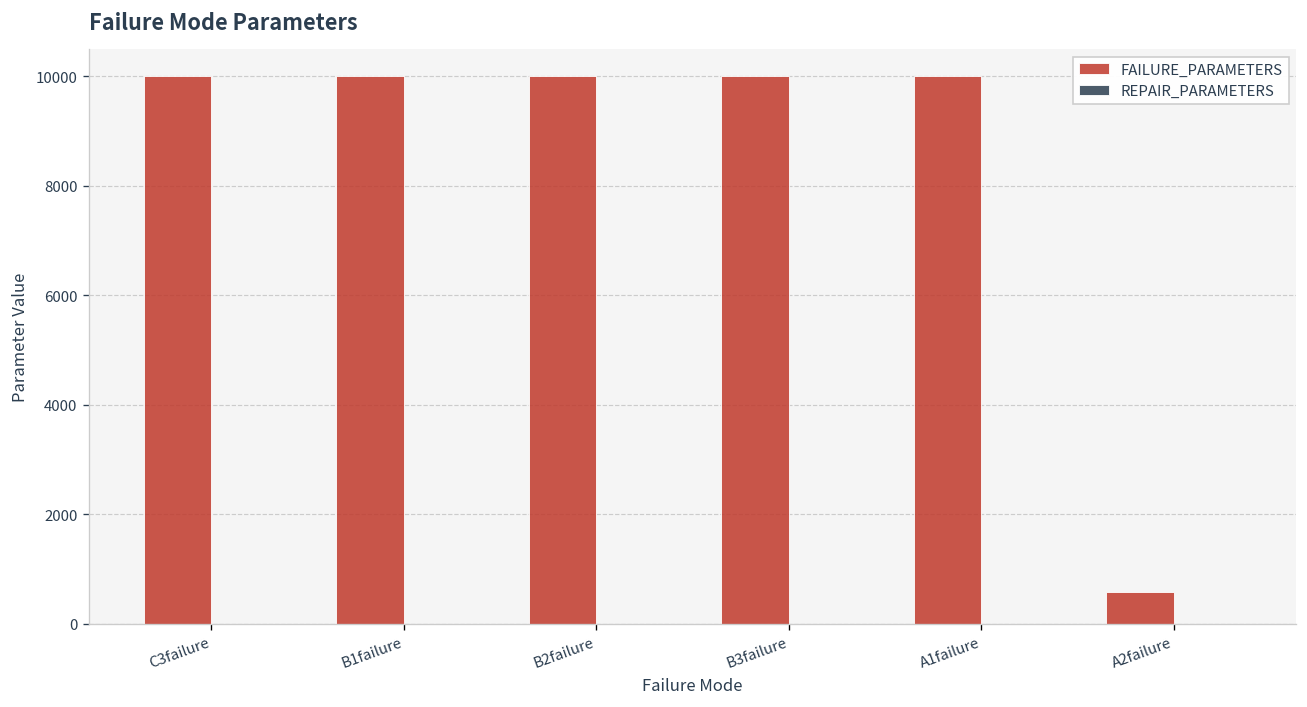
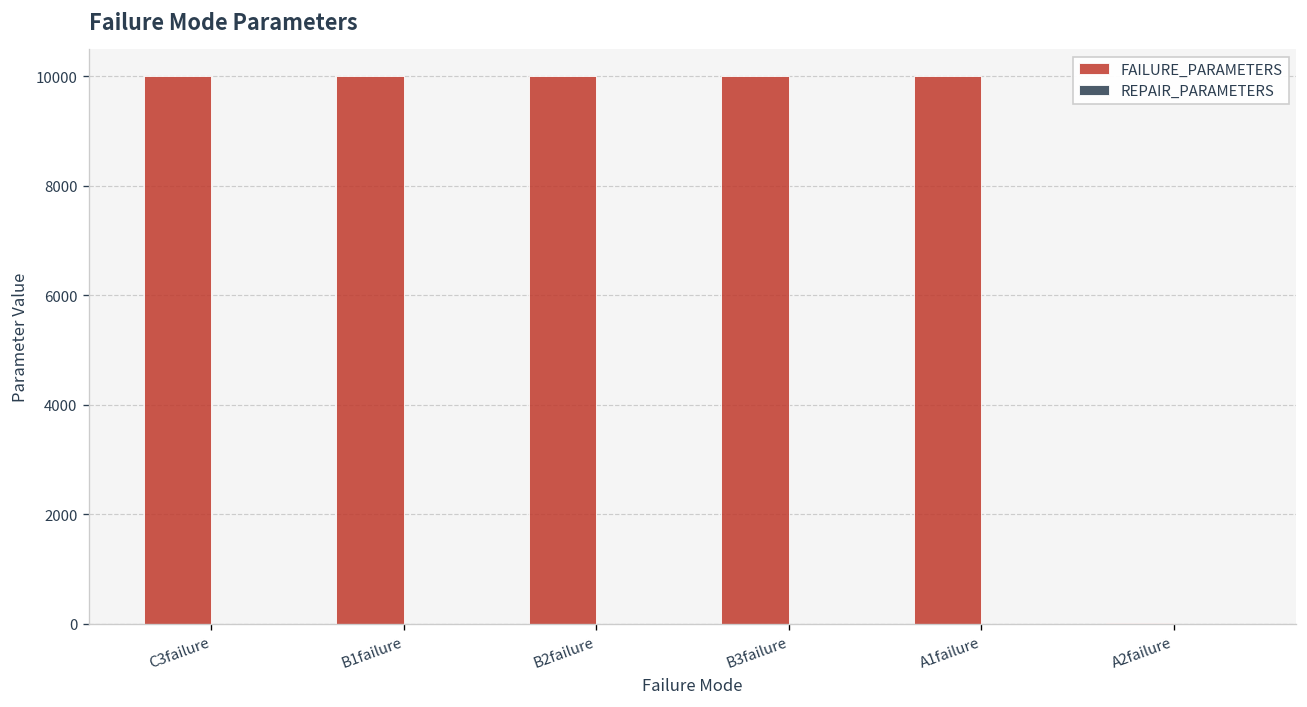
  {
    "FAILURE_PARAMETERS": {
      "C3failure": 10000,
      "B1failure": 10000,
      "B2failure": 10000,
      "B3failure": 10000,
      "A1failure": 10000,
-     "A2failure": 600
+     "A2failure": 0
    }
  }
